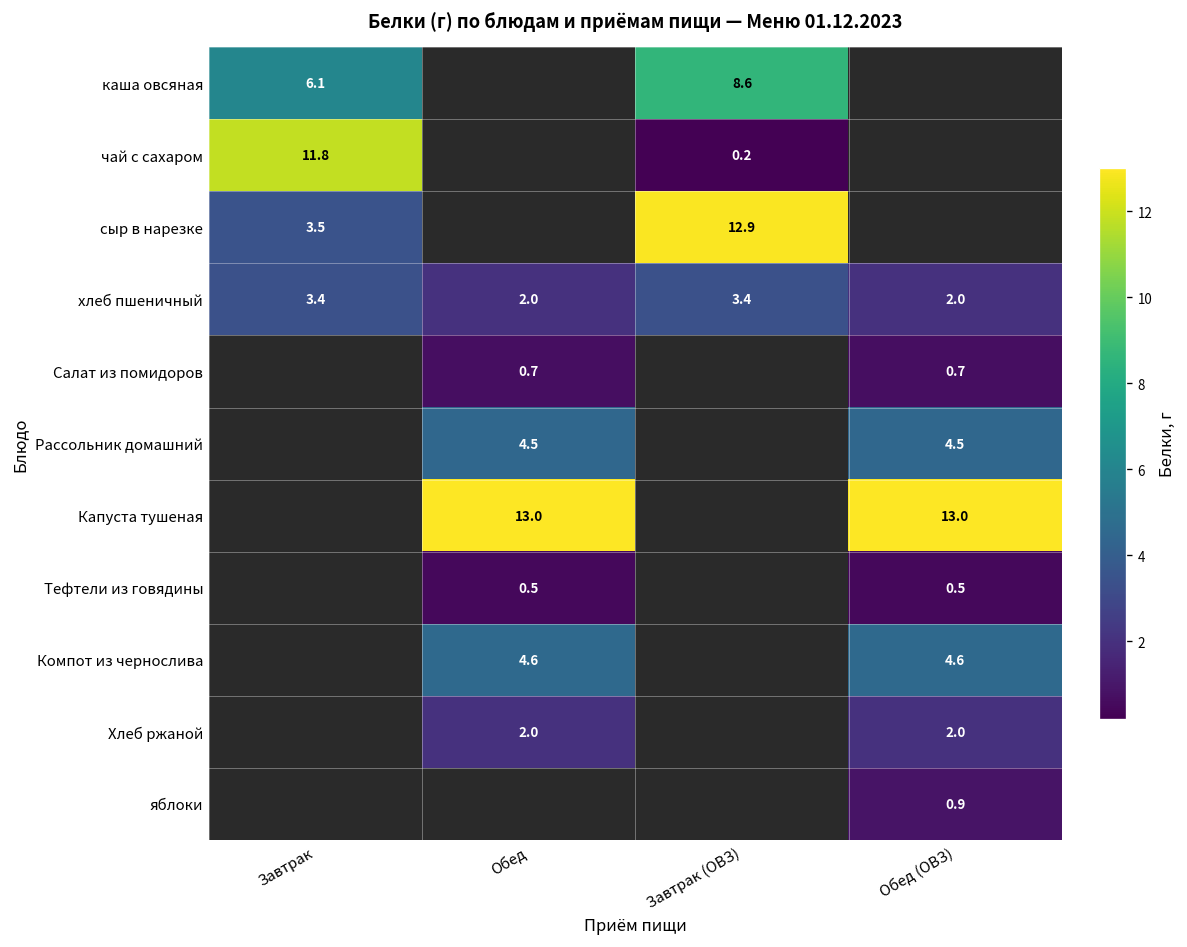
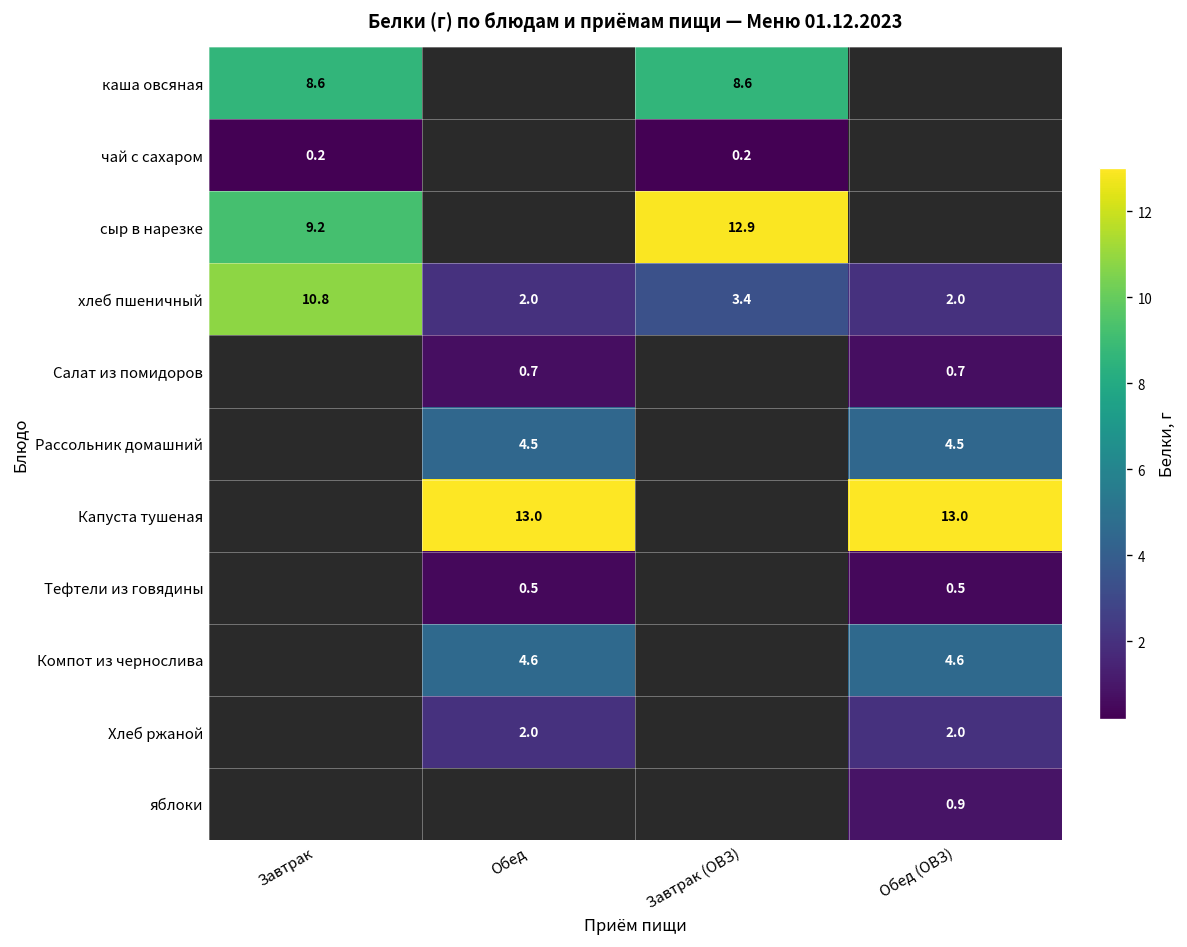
  {
    "каша овсяная": {
-     "Завтрак": 6.1,
+     "Завтрак": 8.6,
      "Завтрак (ОВЗ)": 8.6
    },
    "чай с сахаром": {
-     "Завтрак": 11.8,
+     "Завтрак": 0.2,
      "Завтрак (ОВЗ)": 0.2
    },
    "сыр в нарезке": {
-     "Завтрак": 3.5,
+     "Завтрак": 9.2,
      "Завтрак (ОВЗ)": 12.9
    },
    "хлеб пшеничный": {
-     "Завтрак": 3.4,
+     "Завтрак": 10.8,
      "Обед": 2.0,
      "Завтрак (ОВЗ)": 3.4,
      "Обед (ОВЗ)": 2.0
    },
    "Салат из помидоров": {
      "Обед": 0.7,
      "Обед (ОВЗ)": 0.7
    },
    "Рассольник домашний": {
      "Обед": 4.5,
      "Обед (ОВЗ)": 4.5
    },
    "Капуста тушеная": {
      "Обед": 13.0,
      "Обед (ОВЗ)": 13.0
    },
    "Тефтели из говядины": {
      "Обед": 0.5,
      "Обед (ОВЗ)": 0.5
    },
    "Компот из чернослива": {
      "Обед": 4.6,
      "Обед (ОВЗ)": 4.6
    },
    "Хлеб ржаной": {
      "Обед": 2.0,
      "Обед (ОВЗ)": 2.0
    },
    "яблоки": {
      "Обед (ОВЗ)": 0.9
    }
  }
